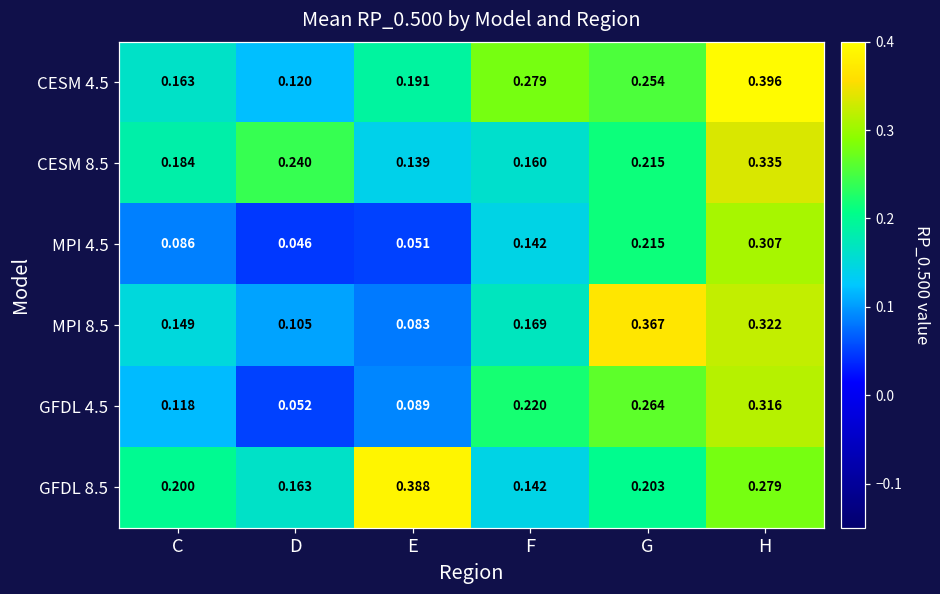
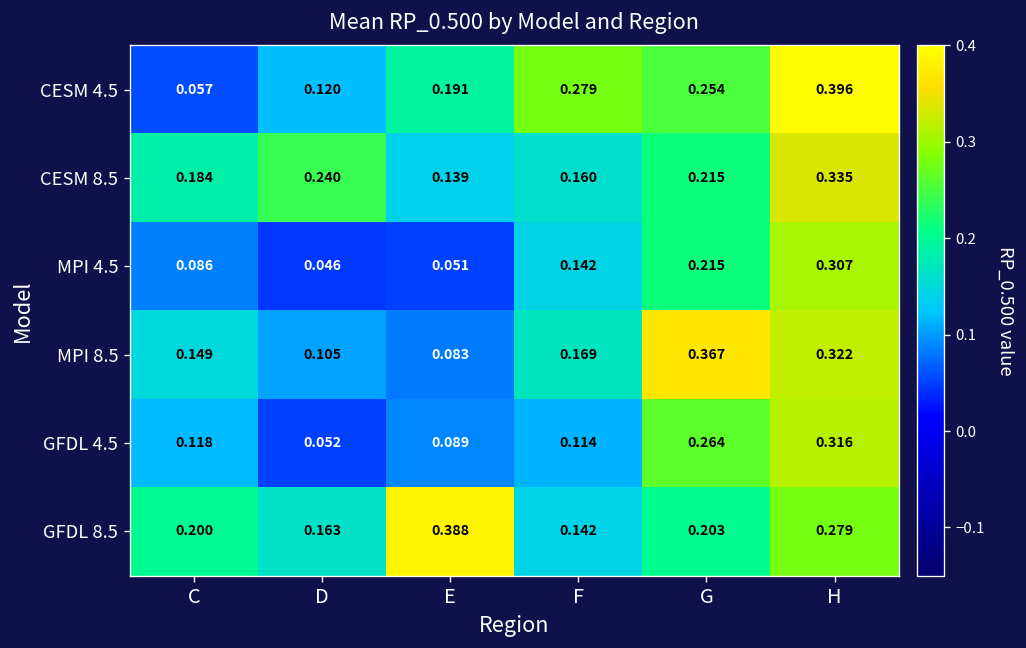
  {
    "CESM 4.5": {
-     "C": 0.163,
+     "C": 0.057,
      "D": 0.120,
      "E": 0.191,
      "F": 0.279,
      "G": 0.254,
      "H": 0.396
    },
    "CESM 8.5": {
      "C": 0.184,
      "D": 0.240,
      "E": 0.139,
      "F": 0.160,
      "G": 0.215,
      "H": 0.335
    },
    "MPI 4.5": {
      "C": 0.086,
      "D": 0.046,
      "E": 0.051,
      "F": 0.142,
      "G": 0.215,
      "H": 0.307
    },
    "MPI 8.5": {
      "C": 0.149,
      "D": 0.105,
      "E": 0.083,
      "F": 0.169,
      "G": 0.367,
      "H": 0.322
    },
    "GFDL 4.5": {
      "C": 0.118,
      "D": 0.052,
      "E": 0.089,
-     "F": 0.220,
+     "F": 0.114,
      "G": 0.264,
      "H": 0.316
    },
    "GFDL 8.5": {
      "C": 0.200,
      "D": 0.163,
      "E": 0.388,
      "F": 0.142,
      "G": 0.203,
      "H": 0.279
    }
  }
